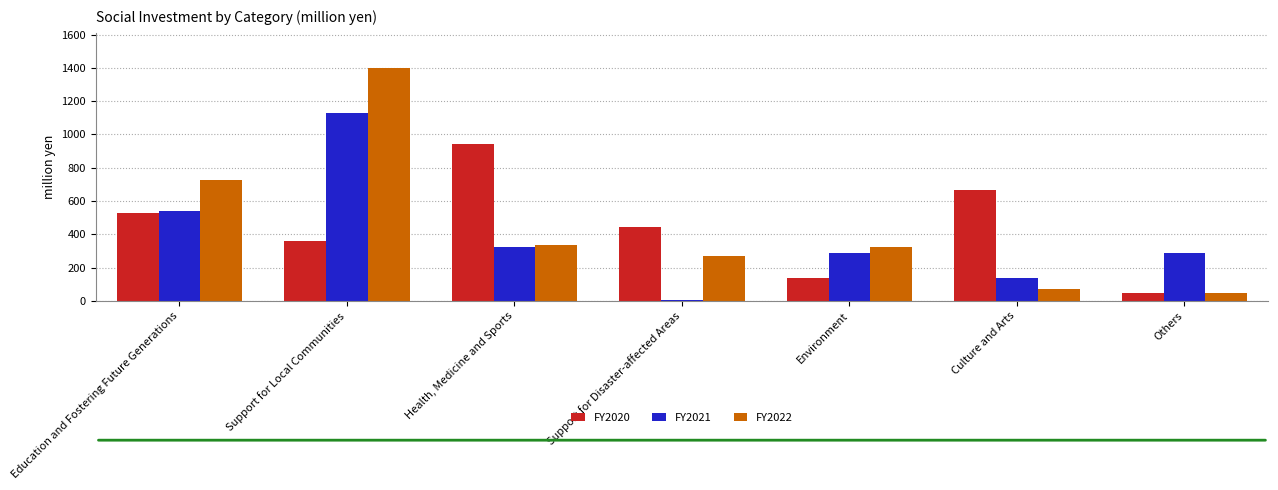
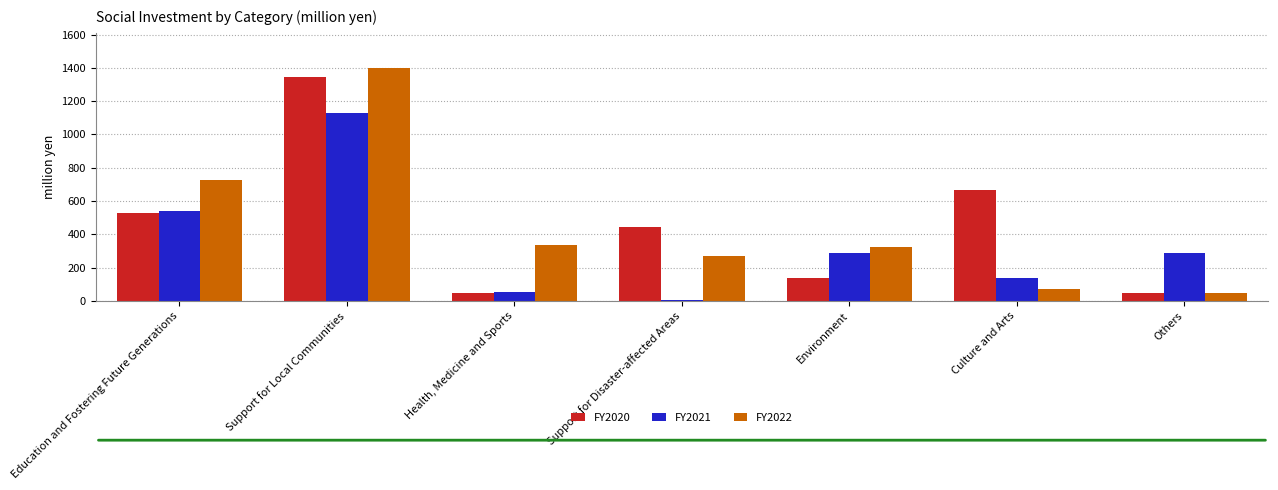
  {
    "FY2020": {
      "Education and Fostering Future Generations": 530,
-     "Support for Local Communities": 360,
-     "Health, Medicine and Sports": 940,
+     "Support for Local Communities": 1350,
+     "Health, Medicine and Sports": 50,
      "Support for Disaster-affected Areas": 440,
      "Environment": 140,
      "Culture and Arts": 670,
      "Others": 50
    },
    "FY2021": {
      "Education and Fostering Future Generations": 540,
      "Support for Local Communities": 1130,
-     "Health, Medicine and Sports": 330,
+     "Health, Medicine and Sports": 60,
      "Environment": 290,
      "Culture and Arts": 140,
      "Others": 290
    },
    "FY2022": {
      "Education and Fostering Future Generations": 730,
      "Support for Local Communities": 1400,
      "Health, Medicine and Sports": 330,
      "Support for Disaster-affected Areas": 270,
      "Environment": 330,
      "Culture and Arts": 70,
      "Others": 50
    }
  }
